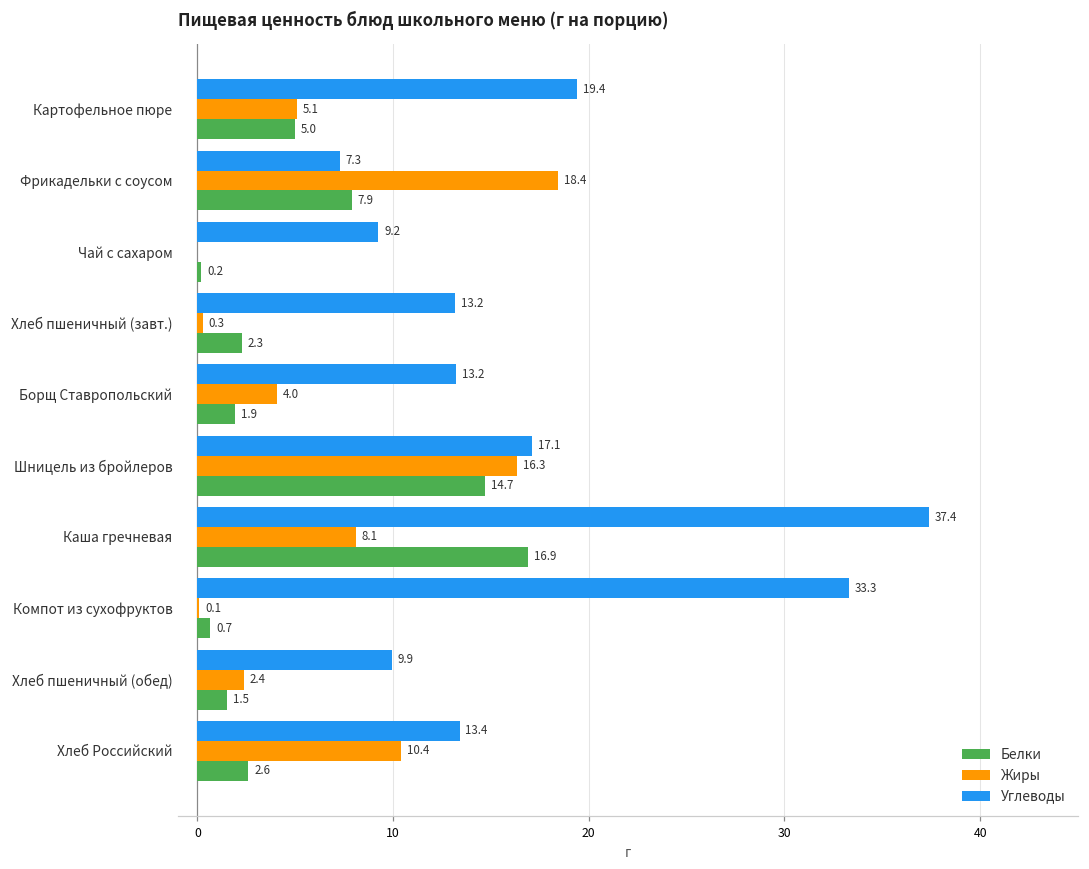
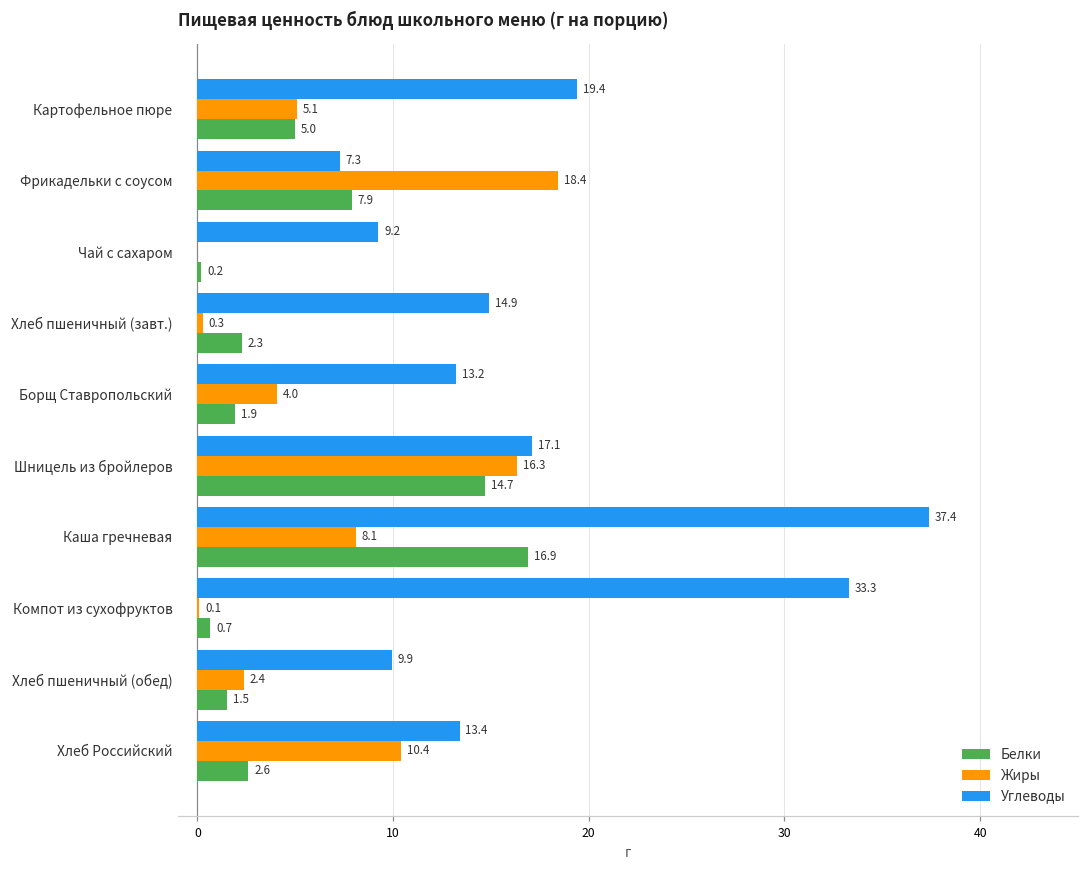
  {
    "Белки": {
      "Картофельное пюре": 5.0,
      "Фрикадельки с соусом": 7.9,
      "Чай с сахаром": 0.2,
      "Хлеб пшеничный (завт.)": 2.3,
      "Борщ Ставропольский": 1.9,
      "Шницель из бройлеров": 14.7,
      "Каша гречневая": 16.9,
      "Компот из сухофруктов": 0.7,
      "Хлеб пшеничный (обед)": 1.5,
      "Хлеб Российский": 2.6
    },
    "Жиры": {
      "Картофельное пюре": 5.1,
      "Фрикадельки с соусом": 18.4,
      "Хлеб пшеничный (завт.)": 0.3,
      "Борщ Ставропольский": 4.0,
      "Шницель из бройлеров": 16.3,
      "Каша гречневая": 8.1,
      "Компот из сухофруктов": 0.1,
      "Хлеб пшеничный (обед)": 2.4,
      "Хлеб Российский": 10.4
    },
    "Углеводы": {
      "Картофельное пюре": 19.4,
      "Фрикадельки с соусом": 7.3,
      "Чай с сахаром": 9.2,
-     "Хлеб пшеничный (завт.)": 13.2,
+     "Хлеб пшеничный (завт.)": 14.9,
      "Борщ Ставропольский": 13.2,
      "Шницель из бройлеров": 17.1,
      "Каша гречневая": 37.4,
      "Компот из сухофруктов": 33.3,
      "Хлеб пшеничный (обед)": 9.9,
      "Хлеб Российский": 13.4
    }
  }
